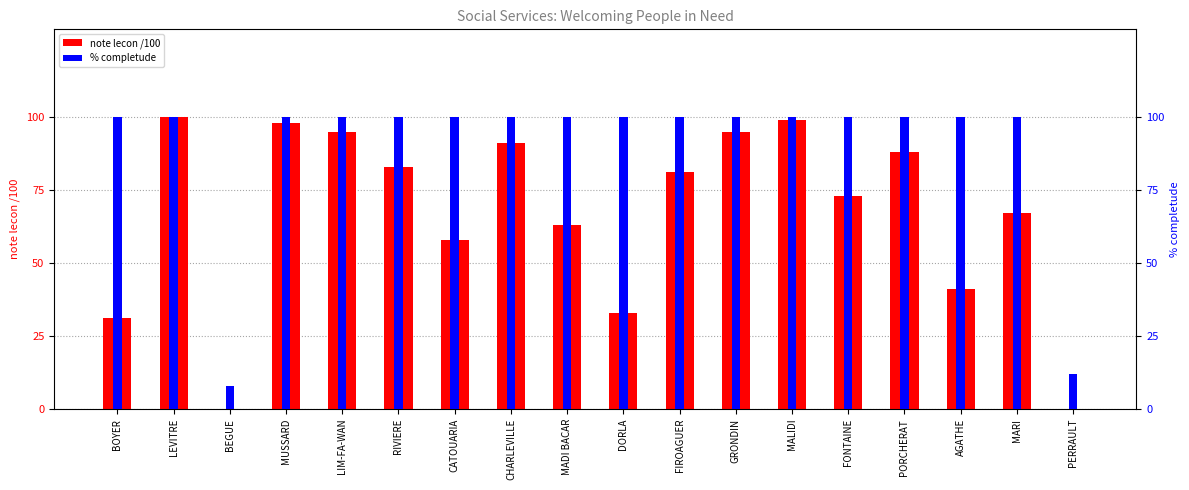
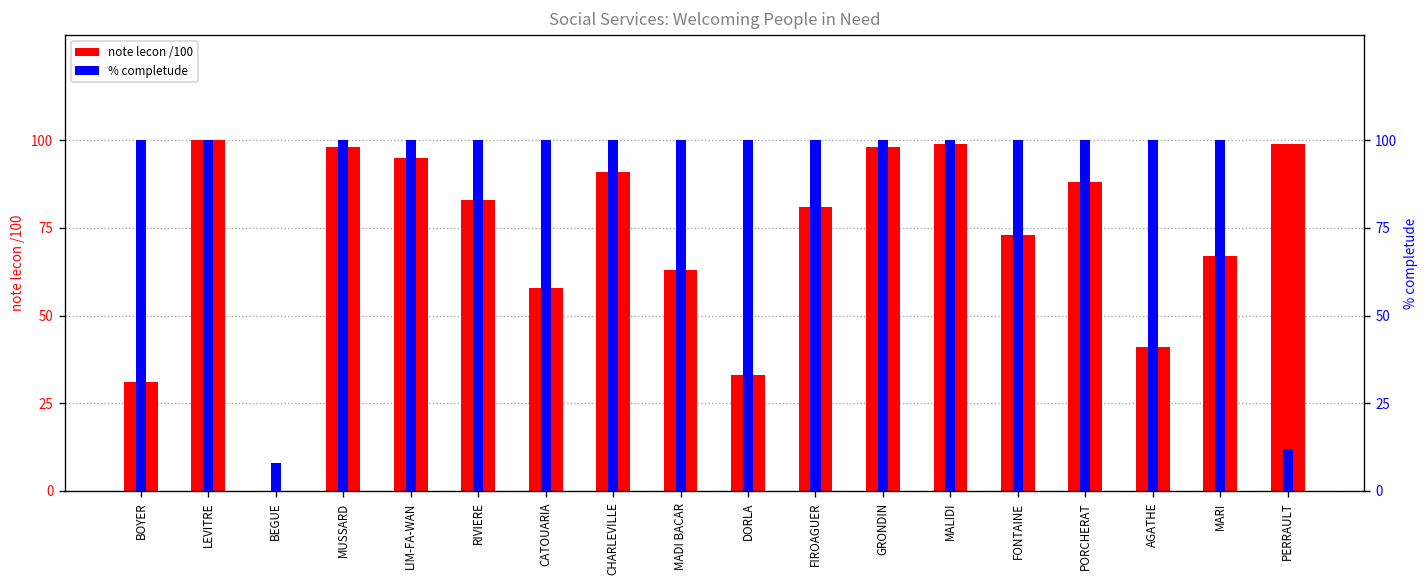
  {
    "note lecon /100": {
      "BOYER": 31,
      "LEVITRE": 100,
      "BEGUE": 0,
      "MUSSARD": 98,
      "LIM-FA-WAN": 95,
      "RIVIERE": 83,
      "CATOUARIA": 58,
      "CHARLEVILLE": 91,
      "MADI BACAR": 63,
      "DORLA": 33,
      "FIROAGUER": 81,
-     "GRONDIN": 95,
+     "GRONDIN": 98,
      "MALIDI": 99,
      "FONTAINE": 73,
      "PORCHERAT": 88,
      "AGATHE": 41,
      "MARI": 67,
-     "PERRAULT": 0
+     "PERRAULT": 99
    },
    "% completude": {
      "BOYER": 100,
      "LEVITRE": 100,
      "BEGUE": 8,
      "MUSSARD": 100,
      "LIM-FA-WAN": 100,
      "RIVIERE": 100,
      "CATOUARIA": 100,
      "CHARLEVILLE": 100,
      "MADI BACAR": 100,
      "DORLA": 100,
      "FIROAGUER": 100,
      "GRONDIN": 100,
      "MALIDI": 100,
      "FONTAINE": 100,
      "PORCHERAT": 100,
      "AGATHE": 100,
      "MARI": 100,
      "PERRAULT": 12
    }
  }
